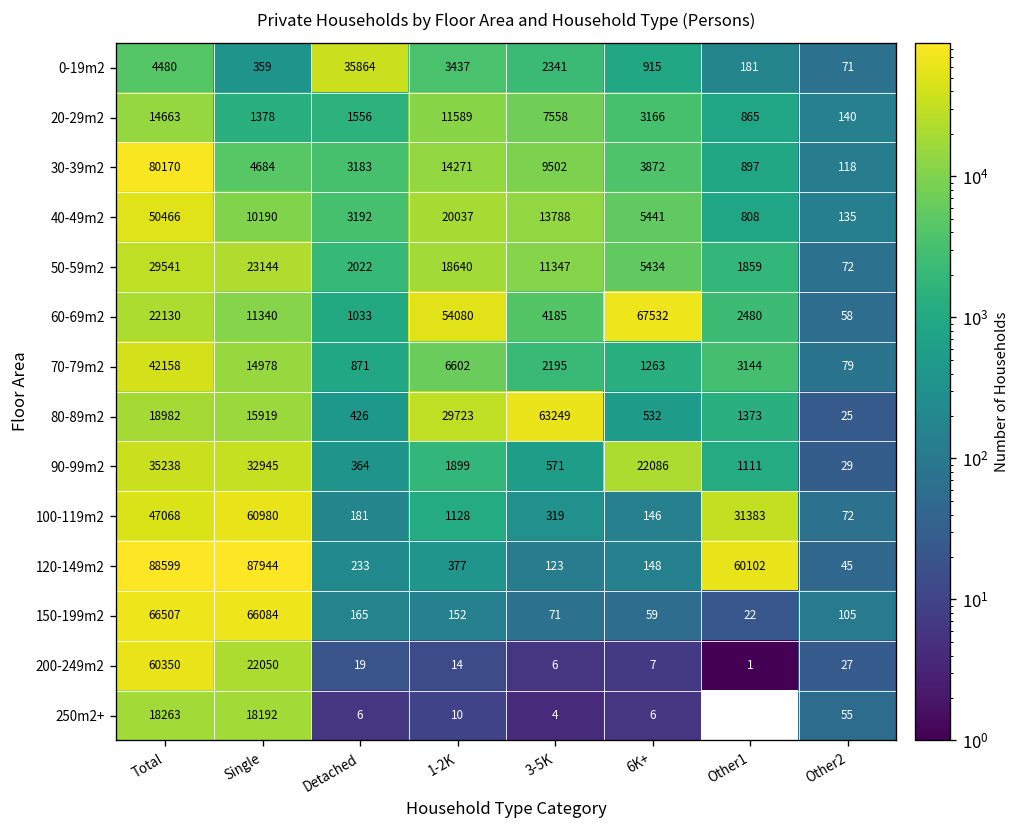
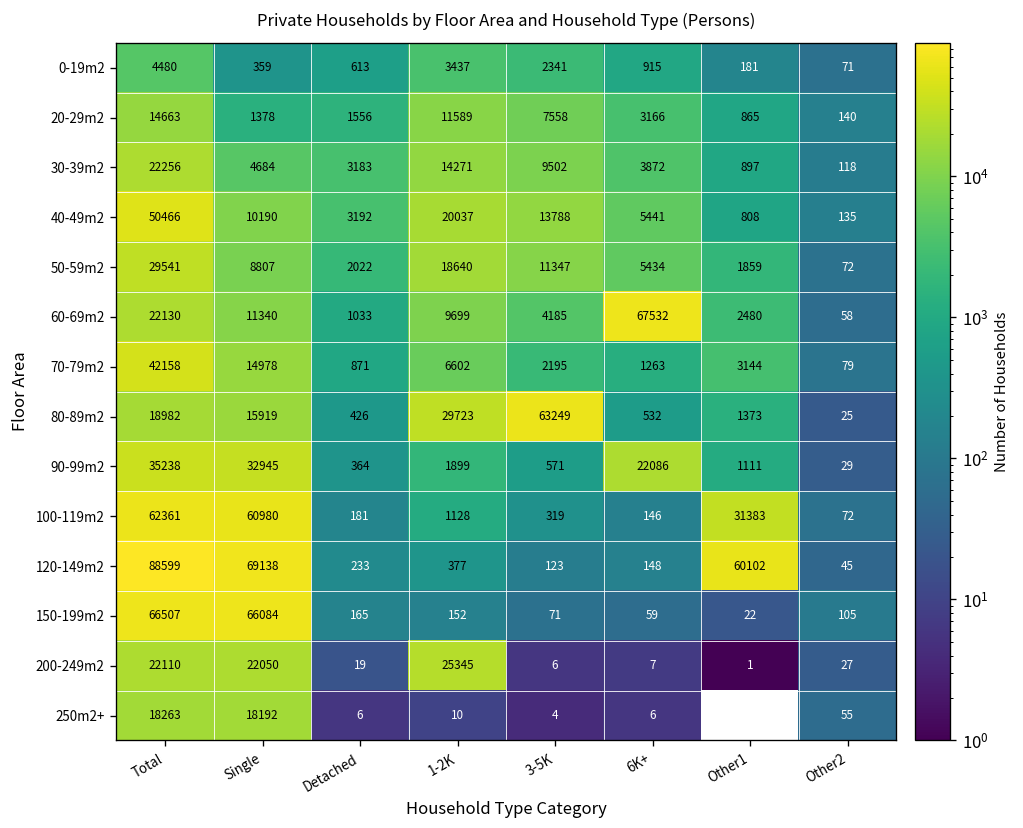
  {
    "0-19m2": {
      "Total": 4480,
      "Single": 359,
-     "Detached": 35864,
+     "Detached": 613,
      "1-2K": 3437,
      "3-5K": 2341,
      "6K+": 915,
      "Other1": 181,
      "Other2": 71
    },
    "20-29m2": {
      "Total": 14663,
      "Single": 1378,
      "Detached": 1556,
      "1-2K": 11589,
      "3-5K": 7558,
      "6K+": 3166,
      "Other1": 865,
      "Other2": 140
    },
    "30-39m2": {
-     "Total": 80170,
+     "Total": 22256,
      "Single": 4684,
      "Detached": 3183,
      "1-2K": 14271,
      "3-5K": 9502,
      "6K+": 3872,
      "Other1": 897,
      "Other2": 118
    },
    "40-49m2": {
      "Total": 50466,
      "Single": 10190,
      "Detached": 3192,
      "1-2K": 20037,
      "3-5K": 13788,
      "6K+": 5441,
      "Other1": 808,
      "Other2": 135
    },
    "50-59m2": {
      "Total": 29541,
-     "Single": 23144,
+     "Single": 8807,
      "Detached": 2022,
      "1-2K": 18640,
      "3-5K": 11347,
      "6K+": 5434,
      "Other1": 1859,
      "Other2": 72
    },
    "60-69m2": {
      "Total": 22130,
      "Single": 11340,
      "Detached": 1033,
-     "1-2K": 54080,
+     "1-2K": 9699,
      "3-5K": 4185,
      "6K+": 67532,
      "Other1": 2480,
      "Other2": 58
    },
    "70-79m2": {
      "Total": 42158,
      "Single": 14978,
      "Detached": 871,
      "1-2K": 6602,
      "3-5K": 2195,
      "6K+": 1263,
      "Other1": 3144,
      "Other2": 79
    },
    "80-89m2": {
      "Total": 18982,
      "Single": 15919,
      "Detached": 426,
      "1-2K": 29723,
      "3-5K": 63249,
      "6K+": 532,
      "Other1": 1373,
      "Other2": 25
    },
    "90-99m2": {
      "Total": 35238,
      "Single": 32945,
      "Detached": 364,
      "1-2K": 1899,
      "3-5K": 571,
      "6K+": 22086,
      "Other1": 1111,
      "Other2": 29
    },
    "100-119m2": {
-     "Total": 47068,
+     "Total": 62361,
      "Single": 60980,
      "Detached": 181,
      "1-2K": 1128,
      "3-5K": 319,
      "6K+": 146,
      "Other1": 31383,
      "Other2": 72
    },
    "120-149m2": {
      "Total": 88599,
-     "Single": 87944,
+     "Single": 69138,
      "Detached": 233,
      "1-2K": 377,
      "3-5K": 123,
      "6K+": 148,
      "Other1": 60102,
      "Other2": 45
    },
    "150-199m2": {
      "Total": 66507,
      "Single": 66084,
      "Detached": 165,
      "1-2K": 152,
      "3-5K": 71,
      "6K+": 59,
      "Other1": 22,
      "Other2": 105
    },
    "200-249m2": {
-     "Total": 60350,
+     "Total": 22110,
      "Single": 22050,
      "Detached": 19,
-     "1-2K": 14,
+     "1-2K": 25345,
      "3-5K": 6,
      "6K+": 7,
      "Other1": 1,
      "Other2": 27
    },
    "250m2+": {
      "Total": 18263,
      "Single": 18192,
      "Detached": 6,
      "1-2K": 10,
      "3-5K": 4,
      "6K+": 6,
      "Other2": 55
    }
  }
